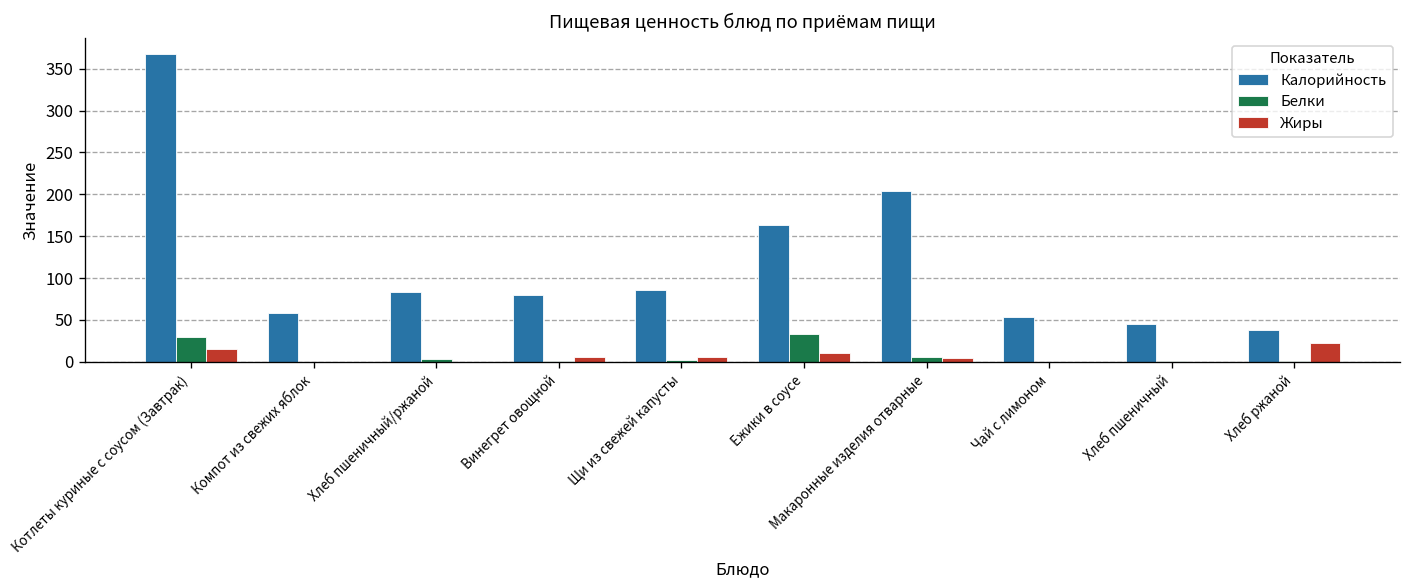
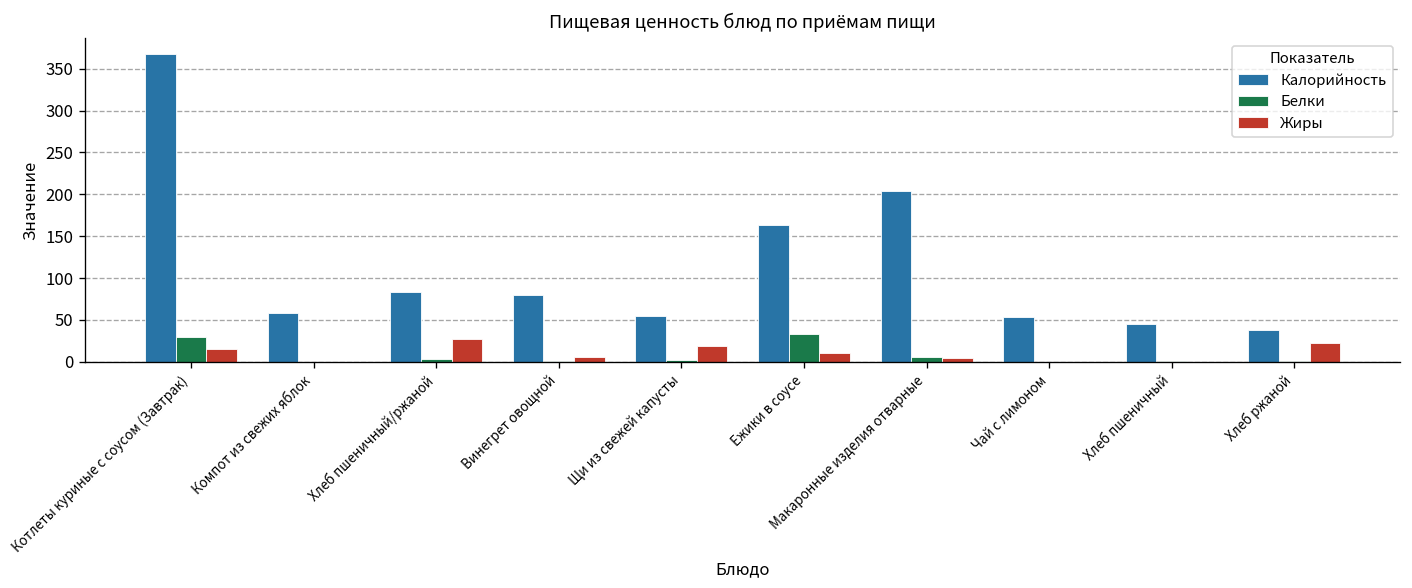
  {
    "Калорийность": {
      "Котлеты куриные с соусом (Завтрак)": 370,
      "Компот из свежих яблок": 60,
      "Хлеб пшеничный/ржаной": 80,
      "Винегрет овощной": 80,
-     "Щи из свежей капусты": 90,
+     "Щи из свежей капусты": 50,
      "Ежики в соусе": 160,
      "Макаронные изделия отварные": 200,
      "Чай с лимоном": 50,
      "Хлеб пшеничный": 50,
      "Хлеб ржаной": 40
    },
    "Белки": {
      "Котлеты куриные с соусом (Завтрак)": 30,
      "Ежики в соусе": 30,
      "Макаронные изделия отварные": 10
    },
    "Жиры": {
      "Котлеты куриные с соусом (Завтрак)": 20,
      "Компот из свежих яблок": 0,
-     "Хлеб пшеничный/ржаной": 0,
+     "Хлеб пшеничный/ржаной": 30,
      "Винегрет овощной": 10,
-     "Щи из свежей капусты": 10,
+     "Щи из свежей капусты": 20,
      "Ежики в соусе": 10,
      "Макаронные изделия отварные": 0,
      "Хлеб ржаной": 20
    }
  }
